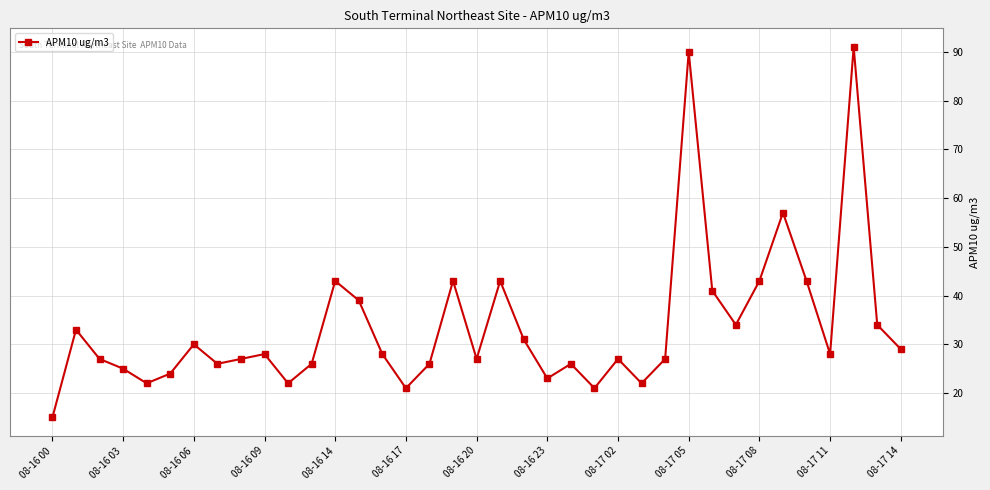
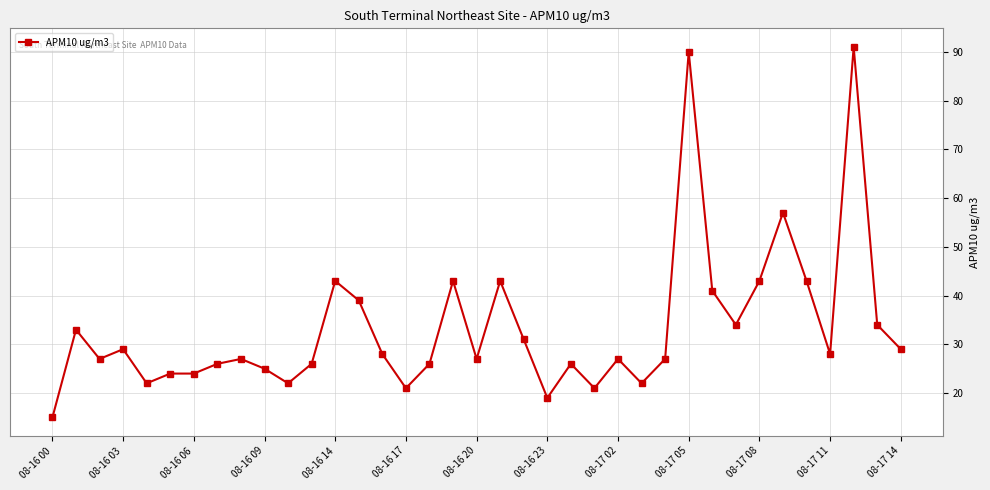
  {
    "08-16 00": 15,
-   "08-16 03": 25,
-   "08-16 06": 30,
-   "08-16 09": 28,
+   "08-16 03": 29,
+   "08-16 06": 24,
+   "08-16 09": 25,
    "08-16 14": 43,
    "08-16 17": 21,
    "08-16 20": 27,
-   "08-16 23": 23,
+   "08-16 23": 19,
    "08-17 02": 27,
    "08-17 05": 90,
    "08-17 08": 43,
    "08-17 11": 28,
    "08-17 14": 29
  }
